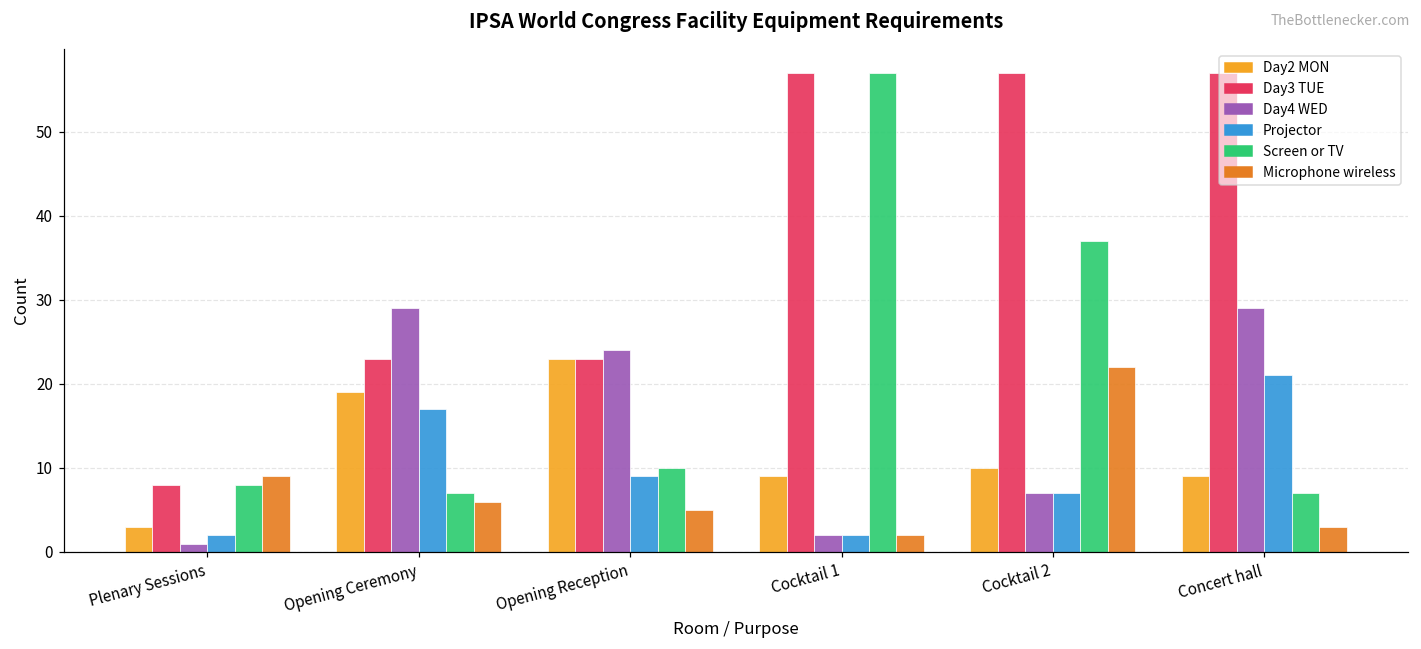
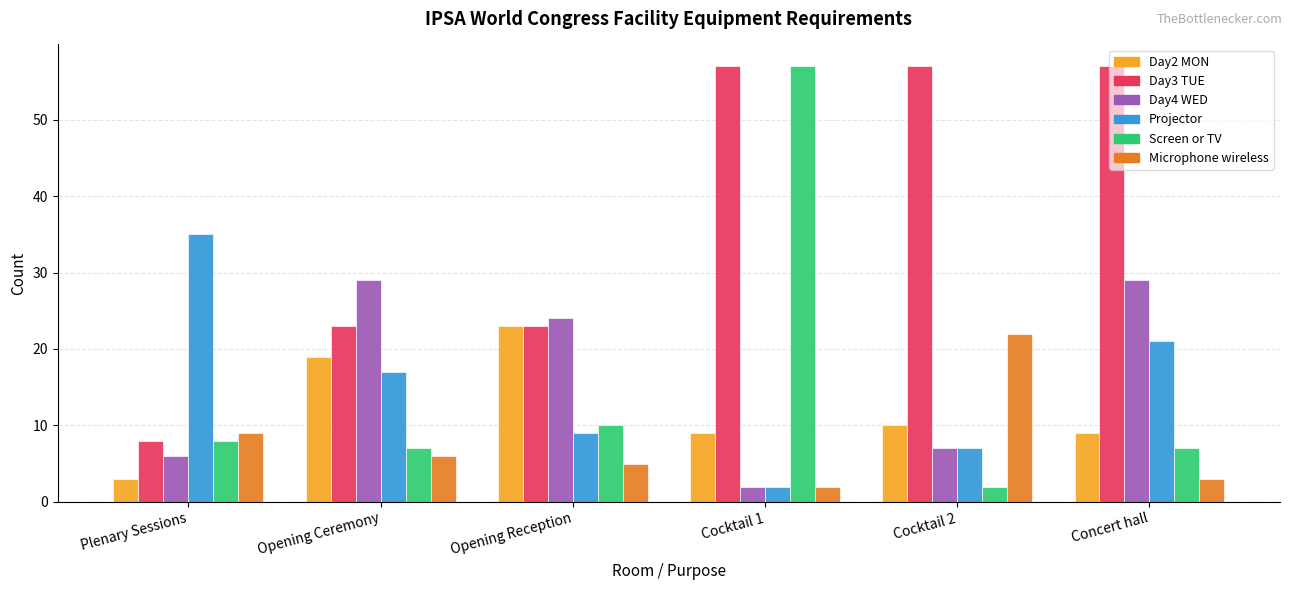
  {
    "Day3 TUE": {
      "Plenary Sessions": 8,
      "Opening Ceremony": 23,
      "Opening Reception": 23,
      "Cocktail 1": 57,
      "Cocktail 2": 57
    },
    "Day4 WED": {
-     "Plenary Sessions": 1,
+     "Plenary Sessions": 6,
      "Opening Ceremony": 29,
      "Opening Reception": 24,
      "Cocktail 1": 2,
      "Cocktail 2": 7,
      "Concert hall": 29
    },
    "Projector": {
-     "Plenary Sessions": 2,
+     "Plenary Sessions": 35,
      "Opening Ceremony": 17,
      "Opening Reception": 9,
      "Cocktail 1": 2,
      "Cocktail 2": 7,
      "Concert hall": 21
    },
    "Screen or TV": {
      "Plenary Sessions": 8,
      "Opening Ceremony": 7,
      "Opening Reception": 10,
      "Cocktail 1": 57,
-     "Cocktail 2": 37,
+     "Cocktail 2": 2,
      "Concert hall": 7
    }
  }
